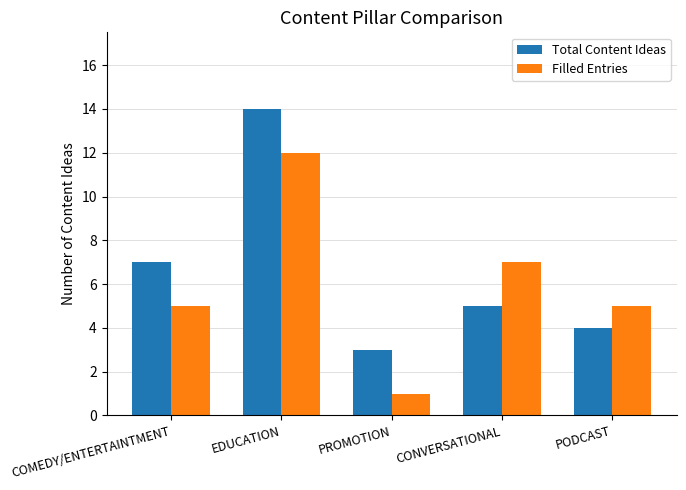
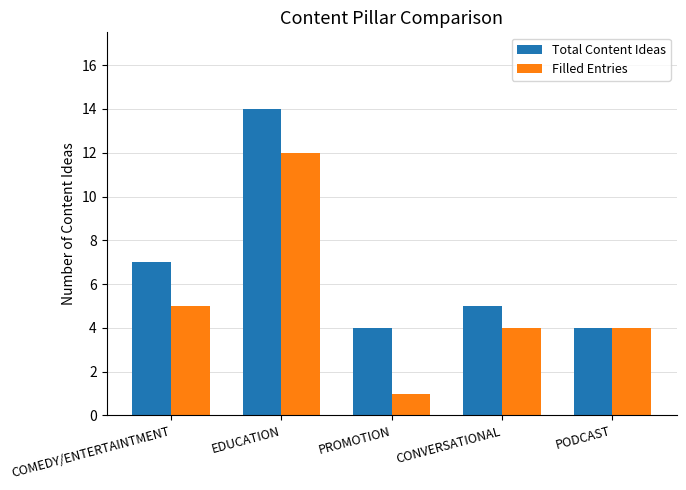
  {
    "Total Content Ideas": {
      "COMEDY/ENTERTAINTMENT": 7,
      "EDUCATION": 14,
-     "PROMOTION": 3,
+     "PROMOTION": 4,
      "CONVERSATIONAL": 5,
      "PODCAST": 4
    },
    "Filled Entries": {
      "COMEDY/ENTERTAINTMENT": 5,
      "EDUCATION": 12,
      "PROMOTION": 1,
-     "CONVERSATIONAL": 7,
-     "PODCAST": 5
+     "CONVERSATIONAL": 4,
+     "PODCAST": 4
    }
  }
